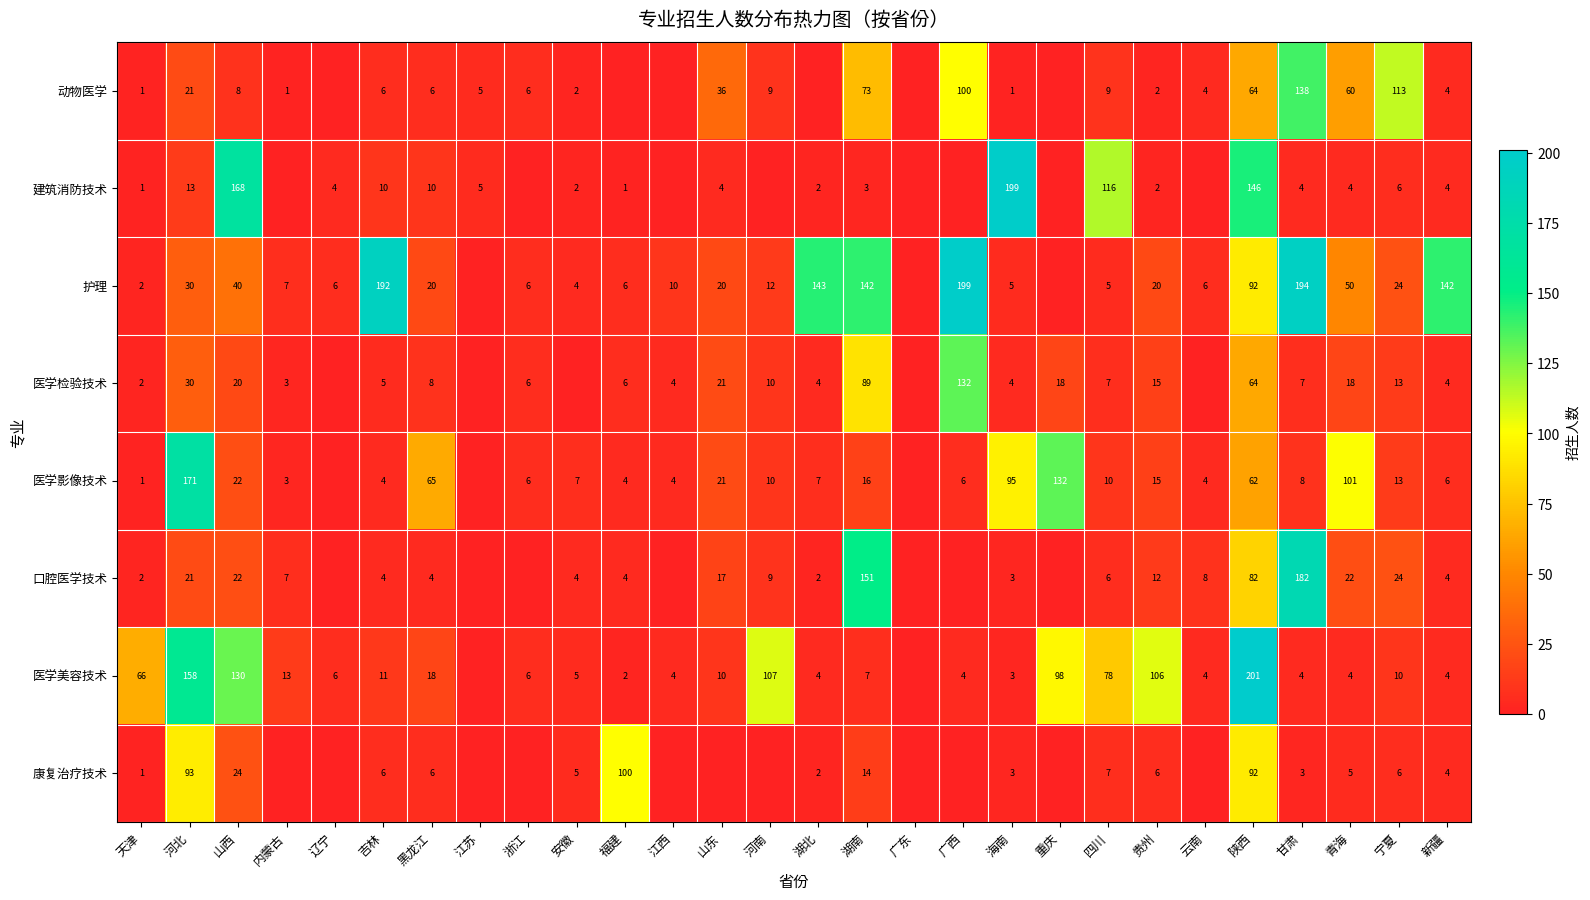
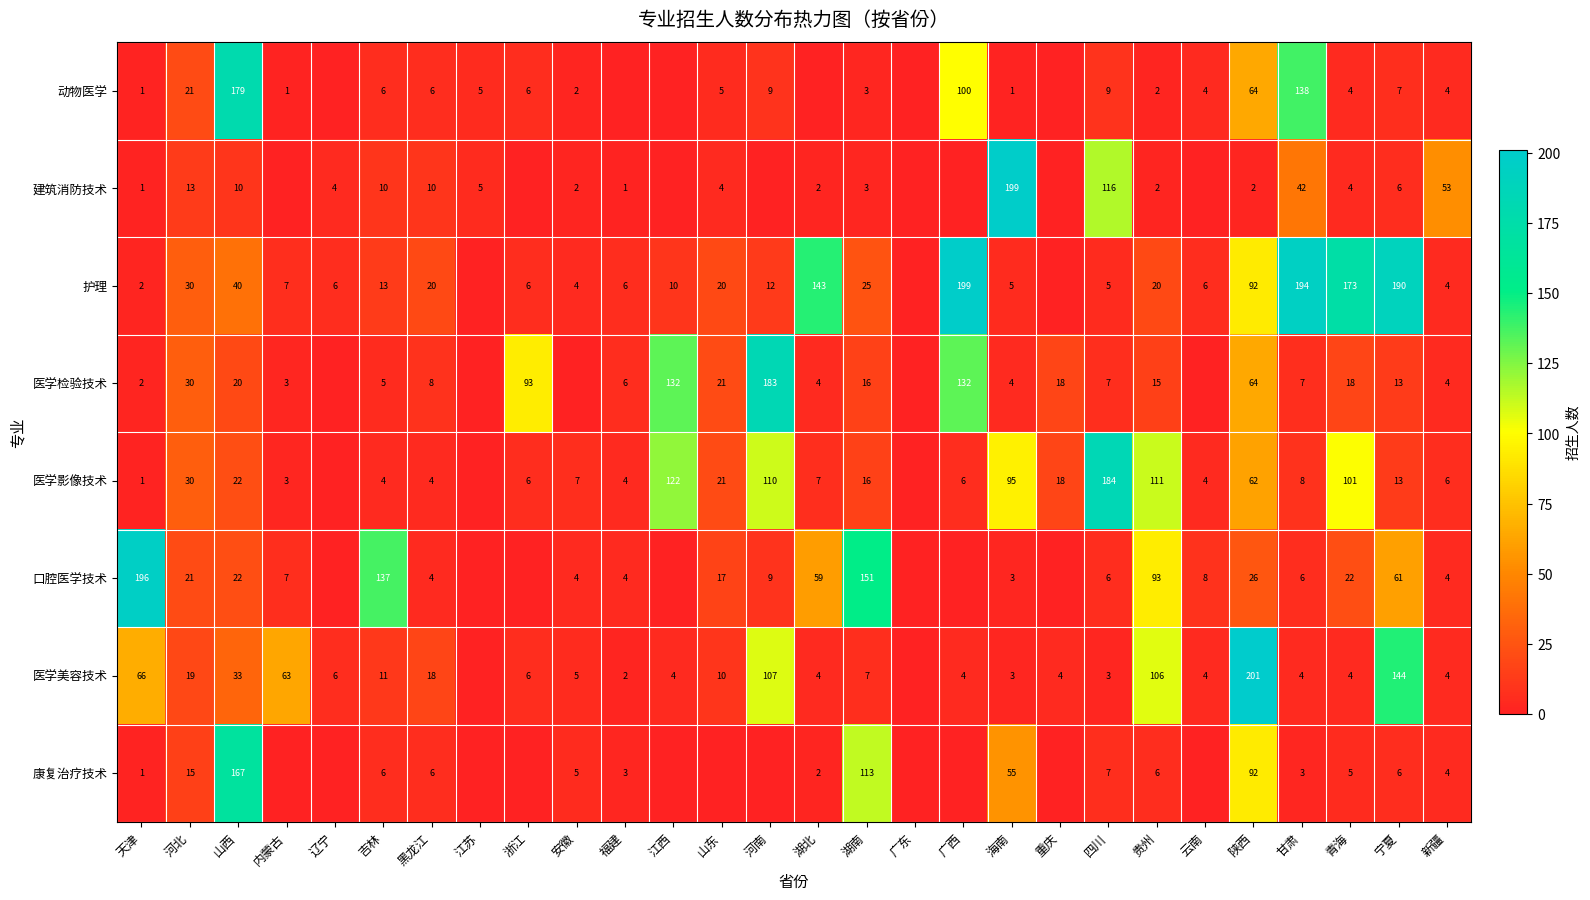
  {
    "动物医学": {
      "天津": 1,
      "河北": 21,
-     "山西": 8,
+     "山西": 179,
      "内蒙古": 1,
      "吉林": 6,
      "黑龙江": 6,
      "江苏": 5,
      "浙江": 6,
      "安徽": 2,
-     "山东": 36,
+     "山东": 5,
      "河南": 9,
-     "湖南": 73,
+     "湖南": 3,
      "广西": 100,
      "海南": 1,
      "四川": 9,
      "贵州": 2,
      "云南": 4,
      "陕西": 64,
      "甘肃": 138,
-     "青海": 60,
-     "宁夏": 113,
+     "青海": 4,
+     "宁夏": 7,
      "新疆": 4
    },
    "建筑消防技术": {
      "天津": 1,
      "河北": 13,
-     "山西": 168,
+     "山西": 10,
      "辽宁": 4,
      "吉林": 10,
      "黑龙江": 10,
      "江苏": 5,
      "安徽": 2,
      "福建": 1,
      "山东": 4,
      "湖北": 2,
      "湖南": 3,
      "海南": 199,
      "四川": 116,
      "贵州": 2,
-     "陕西": 146,
-     "甘肃": 4,
+     "陕西": 2,
+     "甘肃": 42,
      "青海": 4,
      "宁夏": 6,
-     "新疆": 4
+     "新疆": 53
    },
    "护理": {
      "天津": 2,
      "河北": 30,
      "山西": 40,
      "内蒙古": 7,
      "辽宁": 6,
-     "吉林": 192,
+     "吉林": 13,
      "黑龙江": 20,
      "浙江": 6,
      "安徽": 4,
      "福建": 6,
      "江西": 10,
      "山东": 20,
      "河南": 12,
      "湖北": 143,
-     "湖南": 142,
+     "湖南": 25,
      "广西": 199,
      "海南": 5,
      "四川": 5,
      "贵州": 20,
      "云南": 6,
      "陕西": 92,
      "甘肃": 194,
-     "青海": 50,
-     "宁夏": 24,
-     "新疆": 142
+     "青海": 173,
+     "宁夏": 190,
+     "新疆": 4
    },
    "医学检验技术": {
      "天津": 2,
      "河北": 30,
      "山西": 20,
      "内蒙古": 3,
      "吉林": 5,
      "黑龙江": 8,
-     "浙江": 6,
+     "浙江": 93,
      "福建": 6,
-     "江西": 4,
+     "江西": 132,
      "山东": 21,
-     "河南": 10,
+     "河南": 183,
      "湖北": 4,
-     "湖南": 89,
+     "湖南": 16,
      "广西": 132,
      "海南": 4,
      "重庆": 18,
      "四川": 7,
      "贵州": 15,
      "陕西": 64,
      "甘肃": 7,
      "青海": 18,
      "宁夏": 13,
      "新疆": 4
    },
    "医学影像技术": {
      "天津": 1,
-     "河北": 171,
+     "河北": 30,
      "山西": 22,
      "内蒙古": 3,
      "吉林": 4,
-     "黑龙江": 65,
+     "黑龙江": 4,
      "浙江": 6,
      "安徽": 7,
      "福建": 4,
-     "江西": 4,
+     "江西": 122,
      "山东": 21,
-     "河南": 10,
+     "河南": 110,
      "湖北": 7,
      "湖南": 16,
      "广西": 6,
      "海南": 95,
-     "重庆": 132,
-     "四川": 10,
-     "贵州": 15,
+     "重庆": 18,
+     "四川": 184,
+     "贵州": 111,
      "云南": 4,
      "陕西": 62,
      "甘肃": 8,
      "青海": 101,
      "宁夏": 13,
      "新疆": 6
    },
    "口腔医学技术": {
-     "天津": 2,
+     "天津": 196,
      "河北": 21,
      "山西": 22,
      "内蒙古": 7,
-     "吉林": 4,
+     "吉林": 137,
      "黑龙江": 4,
      "安徽": 4,
      "福建": 4,
      "山东": 17,
      "河南": 9,
-     "湖北": 2,
+     "湖北": 59,
      "湖南": 151,
      "海南": 3,
      "四川": 6,
-     "贵州": 12,
+     "贵州": 93,
      "云南": 8,
-     "陕西": 82,
-     "甘肃": 182,
+     "陕西": 26,
+     "甘肃": 6,
      "青海": 22,
-     "宁夏": 24,
+     "宁夏": 61,
      "新疆": 4
    },
    "医学美容技术": {
      "天津": 66,
-     "河北": 158,
-     "山西": 130,
-     "内蒙古": 13,
+     "河北": 19,
+     "山西": 33,
+     "内蒙古": 63,
      "辽宁": 6,
      "吉林": 11,
      "黑龙江": 18,
      "浙江": 6,
      "安徽": 5,
      "福建": 2,
      "江西": 4,
      "山东": 10,
      "河南": 107,
      "湖北": 4,
      "湖南": 7,
      "广西": 4,
      "海南": 3,
-     "重庆": 98,
-     "四川": 78,
+     "重庆": 4,
+     "四川": 3,
      "贵州": 106,
      "云南": 4,
      "陕西": 201,
      "甘肃": 4,
      "青海": 4,
-     "宁夏": 10,
+     "宁夏": 144,
      "新疆": 4
    },
    "康复治疗技术": {
      "天津": 1,
-     "河北": 93,
-     "山西": 24,
+     "河北": 15,
+     "山西": 167,
      "吉林": 6,
      "黑龙江": 6,
      "安徽": 5,
-     "福建": 100,
+     "福建": 3,
      "湖北": 2,
-     "湖南": 14,
-     "海南": 3,
+     "湖南": 113,
+     "海南": 55,
      "四川": 7,
      "贵州": 6,
      "陕西": 92,
      "甘肃": 3,
      "青海": 5,
      "宁夏": 6,
      "新疆": 4
    }
  }
